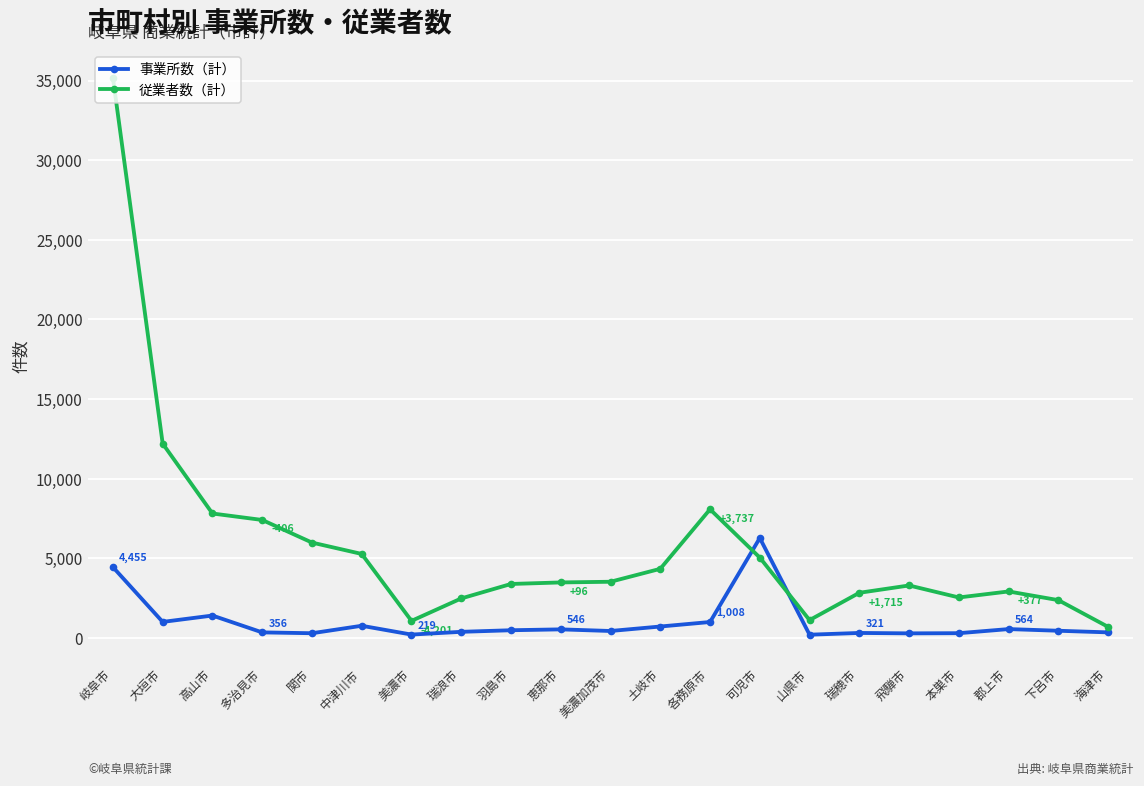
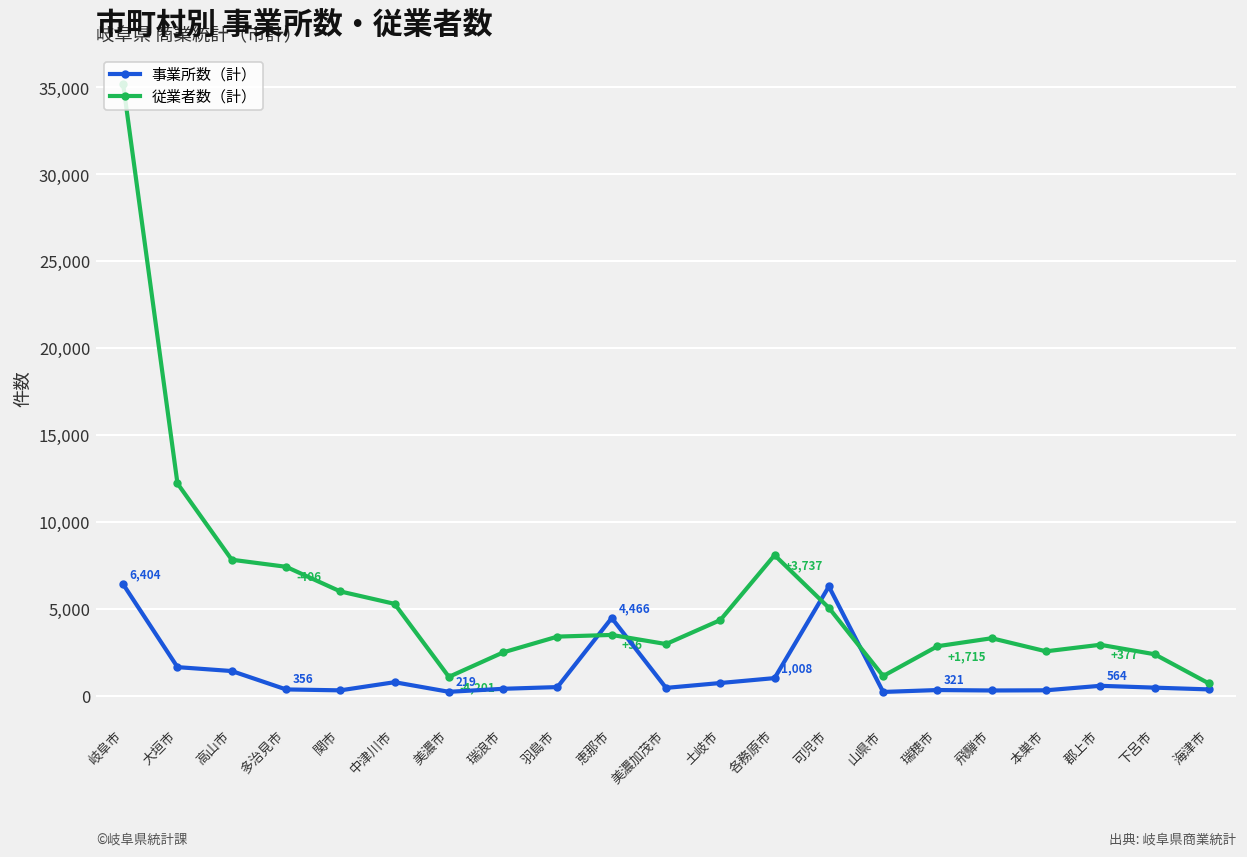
  {
    "事業所数（計）": {
-     "岐阜市": "4,455",
-     "大垣市": "1,000",
+     "岐阜市": "6,404",
+     "大垣市": "1,600",
      "多治見市": "356",
-     "恵那市": "546",
+     "恵那市": "4,466",
      "各務原市": "1,008",
      "瑞穂市": "321",
      "郡上市": "564"
    },
    "従業者数（計）": {
      "大垣市": "12,200",
      "高山市": "7,800",
      "関市": "6,000",
      "中津川市": "5,300",
      "瑞浪市": "2,500",
      "羽島市": "3,400",
-     "美濃加茂市": "3,500",
+     "美濃加茂市": "3,000",
      "土岐市": "4,300",
      "可児市": "5,100",
      "山県市": "1,100",
      "飛騨市": "3,300",
      "本巣市": "2,500",
      "下呂市": "2,400",
      "海津市": "700"
    }
  }
